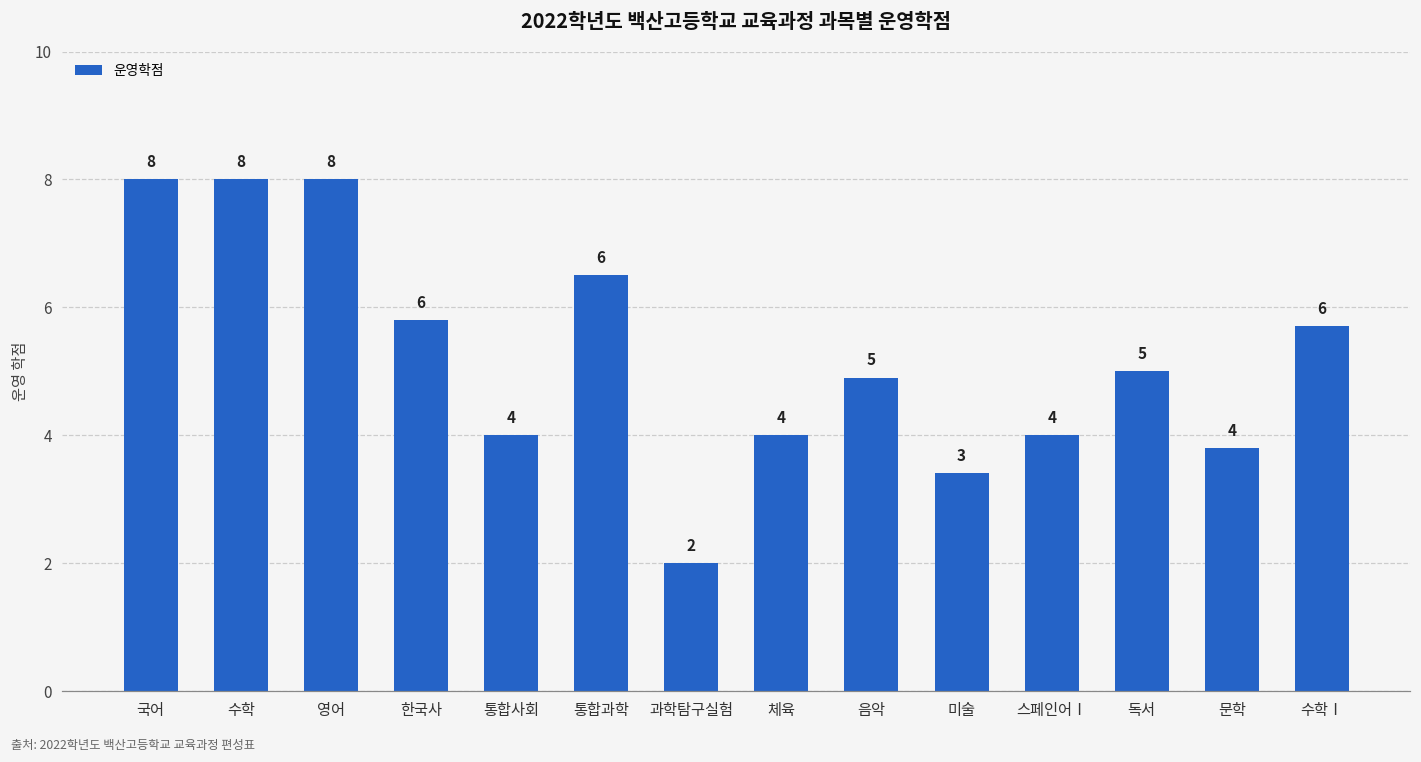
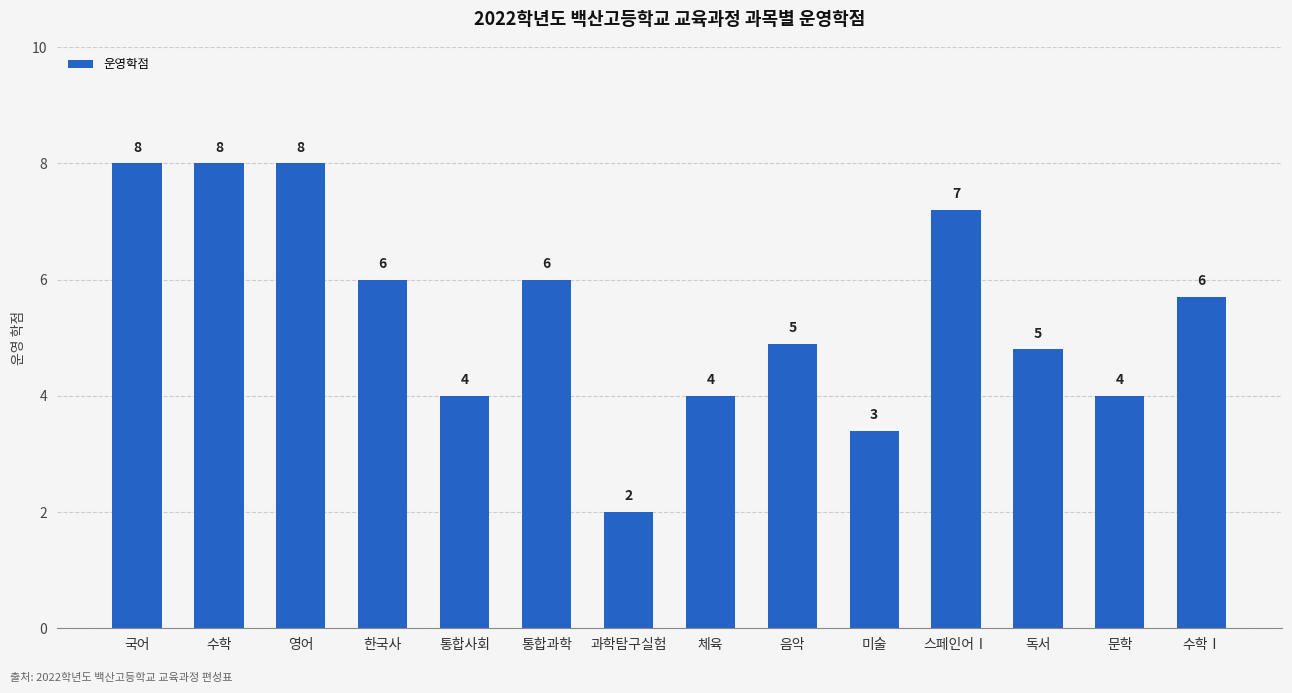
  {
    "국어": 8,
    "수학": 8,
    "영어": 8,
-   "한국사": 5.8,
+   "한국사": 6.0,
    "통합사회": 4,
-   "통합과학": 6.5,
+   "통합과학": 6.0,
    "과학탐구실험": 2,
    "체육": 4,
    "음악": 5,
    "미술": 3,
-   "스페인어Ⅰ": 4,
-   "독서": 5.0,
-   "문학": 3.8,
+   "스페인어Ⅰ": 7,
+   "독서": 4.8,
+   "문학": 4.0,
    "수학Ⅰ": 6
  }
